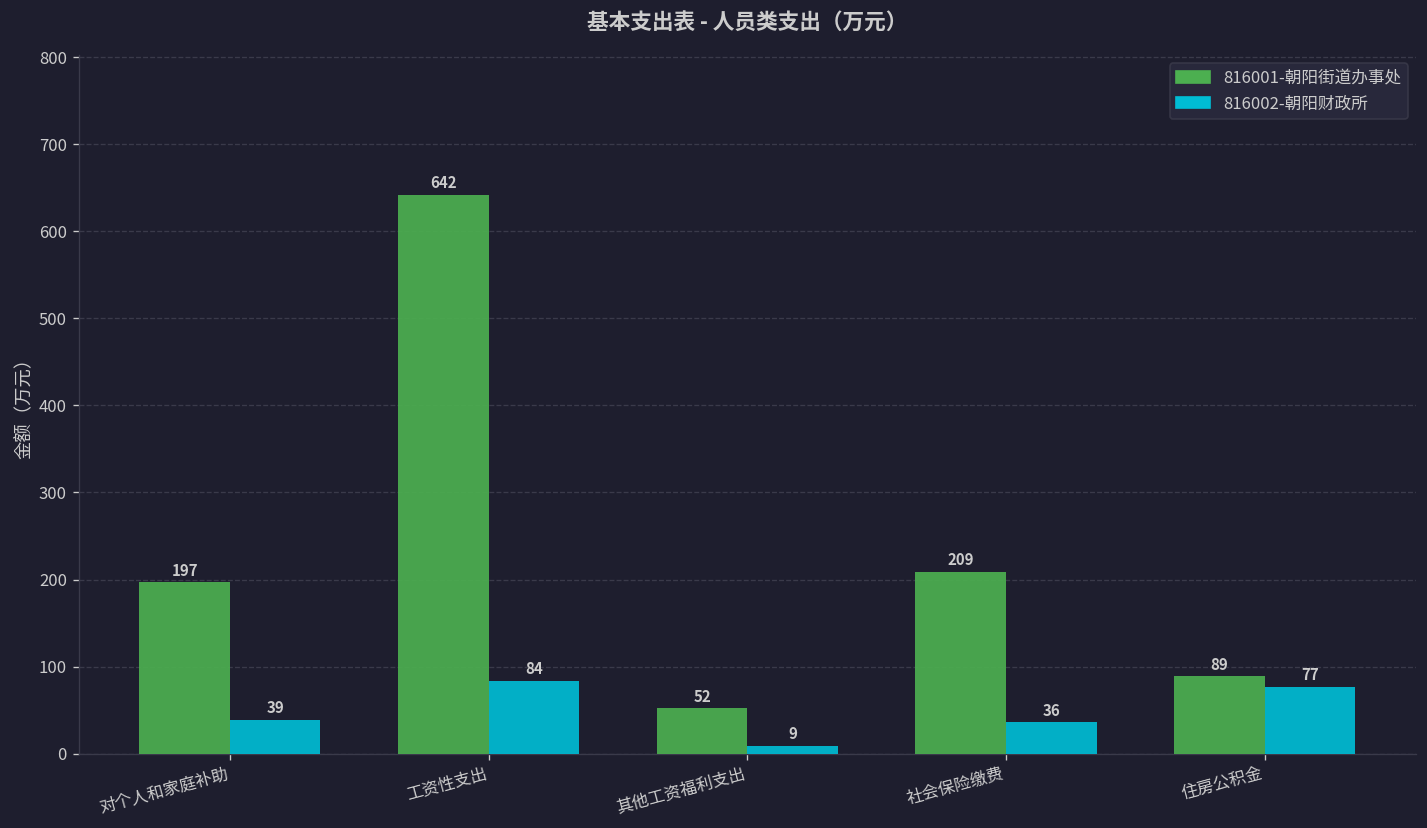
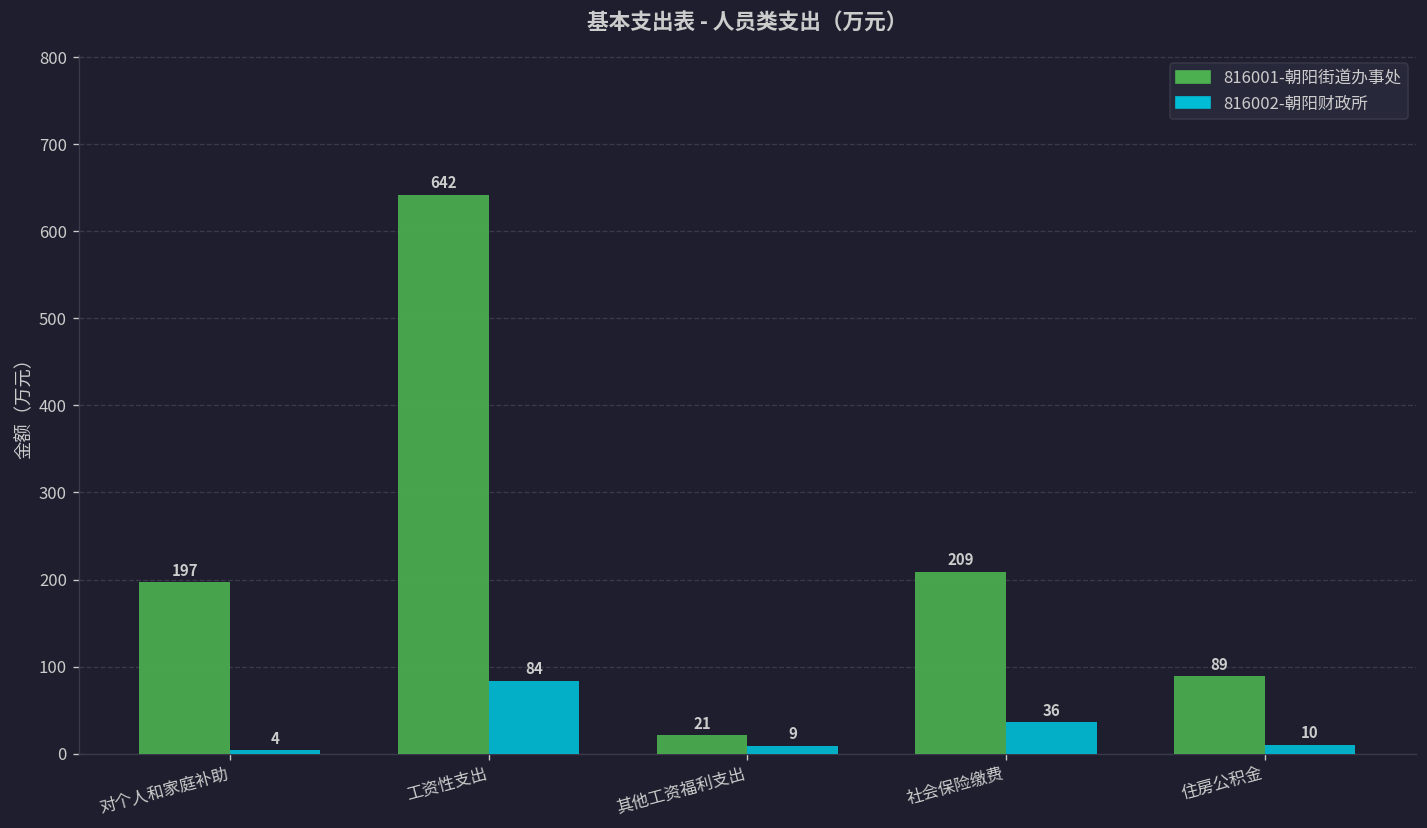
  {
    "816001-朝阳街道办事处": {
      "对个人和家庭补助": 197,
      "工资性支出": 642,
-     "其他工资福利支出": 52,
+     "其他工资福利支出": 21,
      "社会保险缴费": 209,
      "住房公积金": 89
    },
    "816002-朝阳财政所": {
-     "对个人和家庭补助": 39,
+     "对个人和家庭补助": 4,
      "工资性支出": 84,
      "其他工资福利支出": 9,
      "社会保险缴费": 36,
-     "住房公积金": 77
+     "住房公积金": 10
    }
  }
